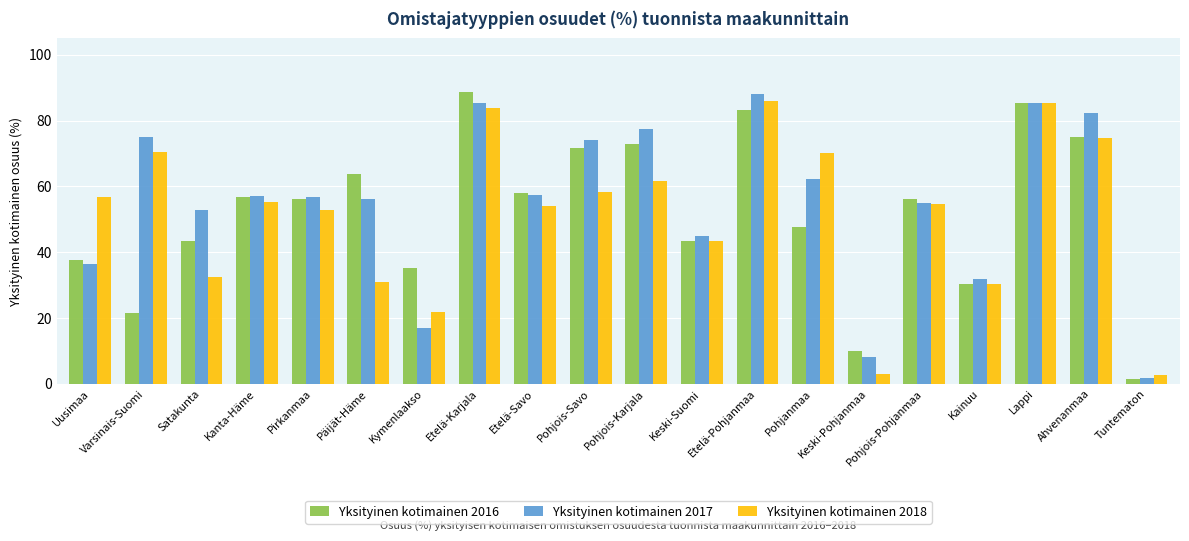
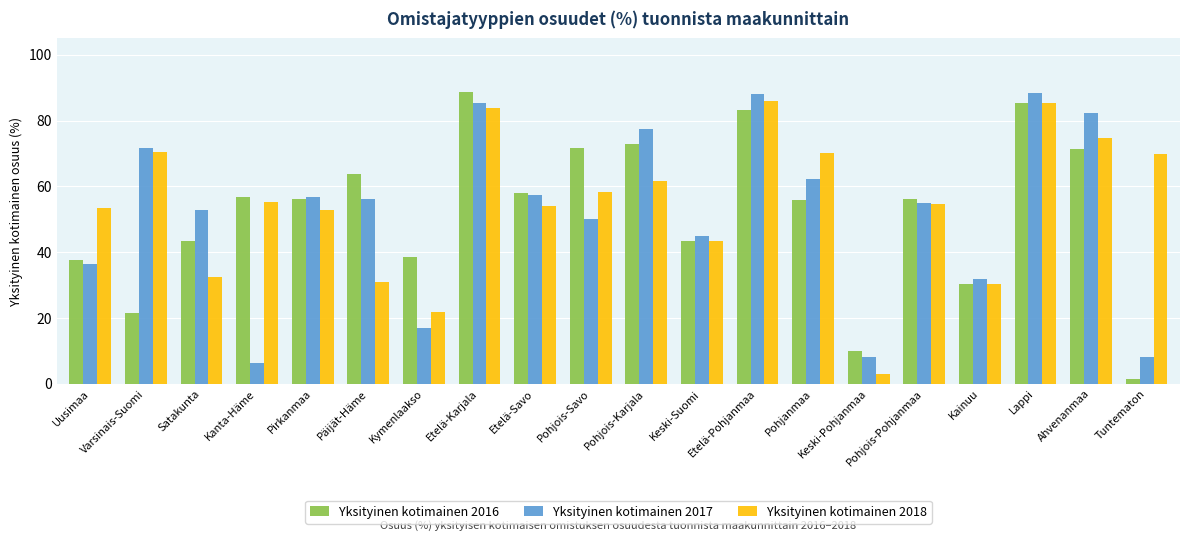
  {
    "Yksityinen kotimainen 2016": {
      "Uusimaa": 38,
      "Varsinais-Suomi": 22,
      "Satakunta": 43,
      "Kanta-Häme": 57,
      "Pirkanmaa": 56,
      "Päijät-Häme": 64,
-     "Kymenlaakso": 35,
+     "Kymenlaakso": 39,
      "Etelä-Karjala": 89,
      "Etelä-Savo": 58,
      "Pohjois-Savo": 72,
      "Pohjois-Karjala": 73,
      "Keski-Suomi": 44,
      "Etelä-Pohjanmaa": 83,
-     "Pohjanmaa": 48,
+     "Pohjanmaa": 56,
      "Keski-Pohjanmaa": 10,
      "Pohjois-Pohjanmaa": 56,
      "Kainuu": 30,
      "Lappi": 85,
-     "Ahvenanmaa": 75,
+     "Ahvenanmaa": 72,
      "Tuntematon": 1
    },
    "Yksityinen kotimainen 2017": {
      "Uusimaa": 36,
-     "Varsinais-Suomi": 75,
+     "Varsinais-Suomi": 72,
      "Satakunta": 53,
-     "Kanta-Häme": 57,
+     "Kanta-Häme": 6,
      "Pirkanmaa": 57,
      "Päijät-Häme": 56,
      "Kymenlaakso": 17,
      "Etelä-Karjala": 85,
      "Etelä-Savo": 57,
-     "Pohjois-Savo": 74,
+     "Pohjois-Savo": 50,
      "Pohjois-Karjala": 77,
      "Keski-Suomi": 45,
      "Etelä-Pohjanmaa": 88,
      "Pohjanmaa": 62,
      "Keski-Pohjanmaa": 8,
      "Pohjois-Pohjanmaa": 55,
      "Kainuu": 32,
-     "Lappi": 85,
+     "Lappi": 88,
      "Ahvenanmaa": 82,
-     "Tuntematon": 2
+     "Tuntematon": 8
    },
    "Yksityinen kotimainen 2018": {
-     "Uusimaa": 57,
+     "Uusimaa": 54,
      "Varsinais-Suomi": 71,
      "Satakunta": 33,
      "Kanta-Häme": 55,
      "Pirkanmaa": 53,
      "Päijät-Häme": 31,
      "Kymenlaakso": 22,
      "Etelä-Karjala": 84,
      "Etelä-Savo": 54,
      "Pohjois-Savo": 58,
      "Pohjois-Karjala": 62,
      "Keski-Suomi": 44,
      "Etelä-Pohjanmaa": 86,
      "Pohjanmaa": 70,
      "Keski-Pohjanmaa": 3,
      "Pohjois-Pohjanmaa": 55,
      "Kainuu": 30,
      "Lappi": 85,
      "Ahvenanmaa": 75,
-     "Tuntematon": 3
+     "Tuntematon": 70
    }
  }
